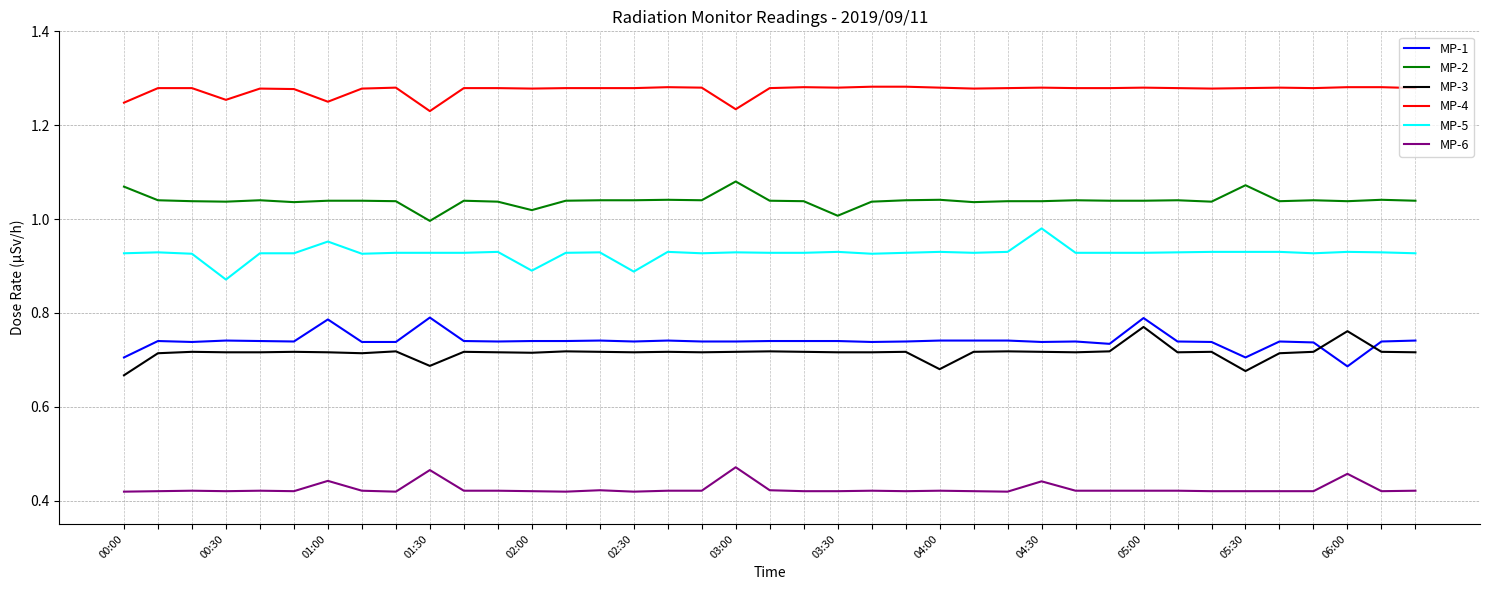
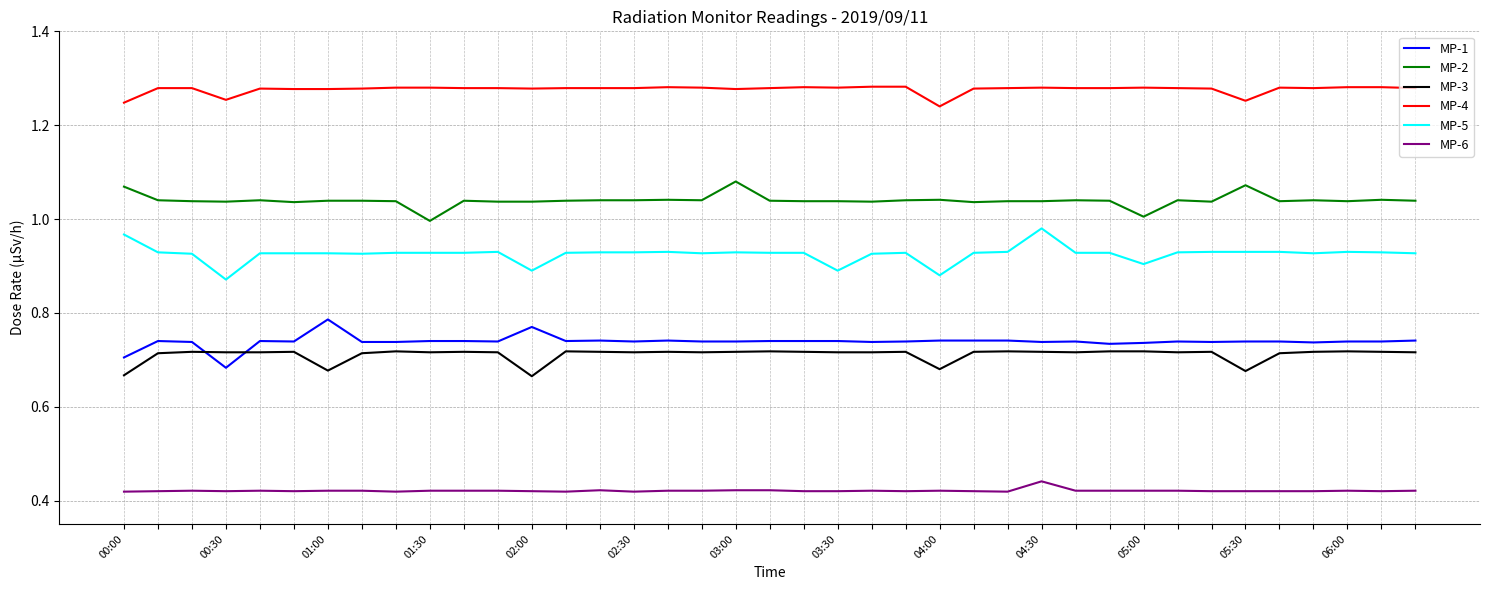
  {
    "MP-1": {
      "00:00": 0.71,
-     "00:30": 0.74,
+     "00:30": 0.68,
      "01:00": 0.79,
-     "01:30": 0.79,
-     "02:00": 0.74,
+     "01:30": 0.74,
+     "02:00": 0.77,
      "02:30": 0.74,
      "03:00": 0.74,
      "03:30": 0.74,
      "04:00": 0.74,
      "04:30": 0.74,
-     "05:00": 0.79,
-     "05:30": 0.71,
-     "06:00": 0.69
+     "05:00": 0.74,
+     "05:30": 0.74,
+     "06:00": 0.74
    },
    "MP-2": {
      "00:00": 1.07,
      "00:30": 1.04,
      "01:00": 1.04,
      "01:30": 1.00,
-     "02:00": 1.02,
+     "02:00": 1.04,
      "02:30": 1.04,
      "03:00": 1.08,
-     "03:30": 1.01,
+     "03:30": 1.04,
      "04:00": 1.04,
      "04:30": 1.04,
-     "05:00": 1.04,
+     "05:00": 1.01,
      "05:30": 1.07,
      "06:00": 1.04
    },
    "MP-3": {
      "00:00": 0.67,
      "00:30": 0.72,
-     "01:00": 0.72,
-     "01:30": 0.69,
-     "02:00": 0.72,
+     "01:00": 0.68,
+     "01:30": 0.72,
+     "02:00": 0.67,
      "02:30": 0.72,
      "03:00": 0.72,
      "03:30": 0.72,
      "04:00": 0.68,
      "04:30": 0.72,
-     "05:00": 0.77,
+     "05:00": 0.72,
      "05:30": 0.68,
-     "06:00": 0.76
+     "06:00": 0.72
    },
    "MP-4": {
      "00:00": 1.25,
      "00:30": 1.25,
-     "01:00": 1.25,
-     "01:30": 1.23,
+     "01:00": 1.28,
+     "01:30": 1.28,
      "02:00": 1.28,
      "02:30": 1.28,
-     "03:00": 1.23,
+     "03:00": 1.28,
      "03:30": 1.28,
-     "04:00": 1.28,
+     "04:00": 1.24,
      "04:30": 1.28,
      "05:00": 1.28,
-     "05:30": 1.28,
+     "05:30": 1.25,
      "06:00": 1.28
    },
    "MP-5": {
-     "00:00": 0.93,
+     "00:00": 0.97,
      "00:30": 0.87,
-     "01:00": 0.95,
+     "01:00": 0.93,
      "01:30": 0.93,
      "02:00": 0.89,
-     "02:30": 0.89,
+     "02:30": 0.93,
      "03:00": 0.93,
-     "03:30": 0.93,
-     "04:00": 0.93,
+     "03:30": 0.89,
+     "04:00": 0.88,
      "04:30": 0.98,
-     "05:00": 0.93,
+     "05:00": 0.90,
      "05:30": 0.93,
      "06:00": 0.93
    },
    "MP-6": {
      "00:00": 0.42,
      "00:30": 0.42,
-     "01:00": 0.44,
-     "01:30": 0.47,
+     "01:00": 0.42,
+     "01:30": 0.42,
      "02:00": 0.42,
      "02:30": 0.42,
-     "03:00": 0.47,
+     "03:00": 0.42,
      "03:30": 0.42,
      "04:00": 0.42,
      "04:30": 0.44,
      "05:00": 0.42,
      "05:30": 0.42,
-     "06:00": 0.46
+     "06:00": 0.42
    }
  }
